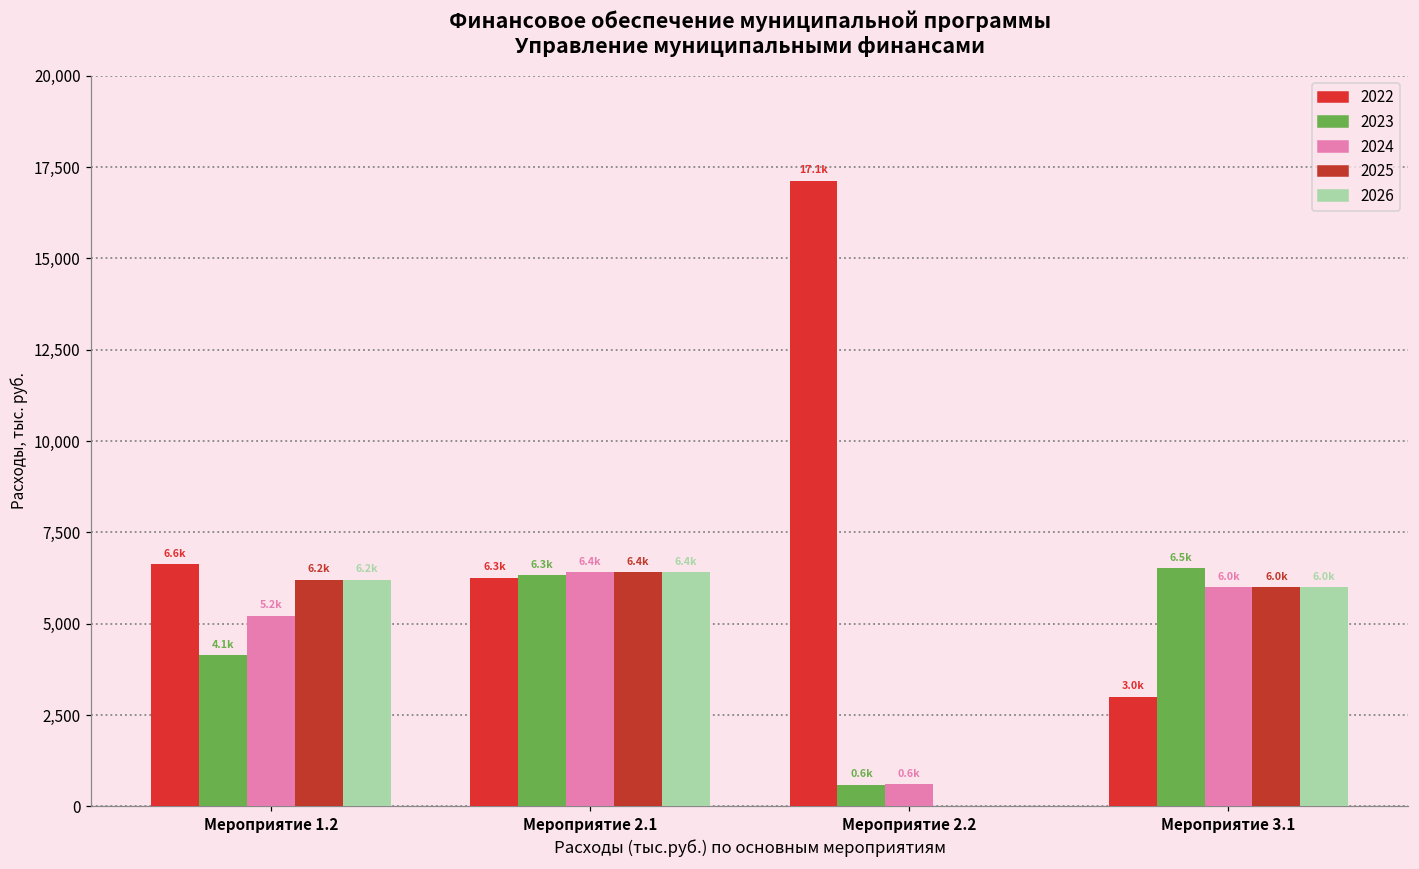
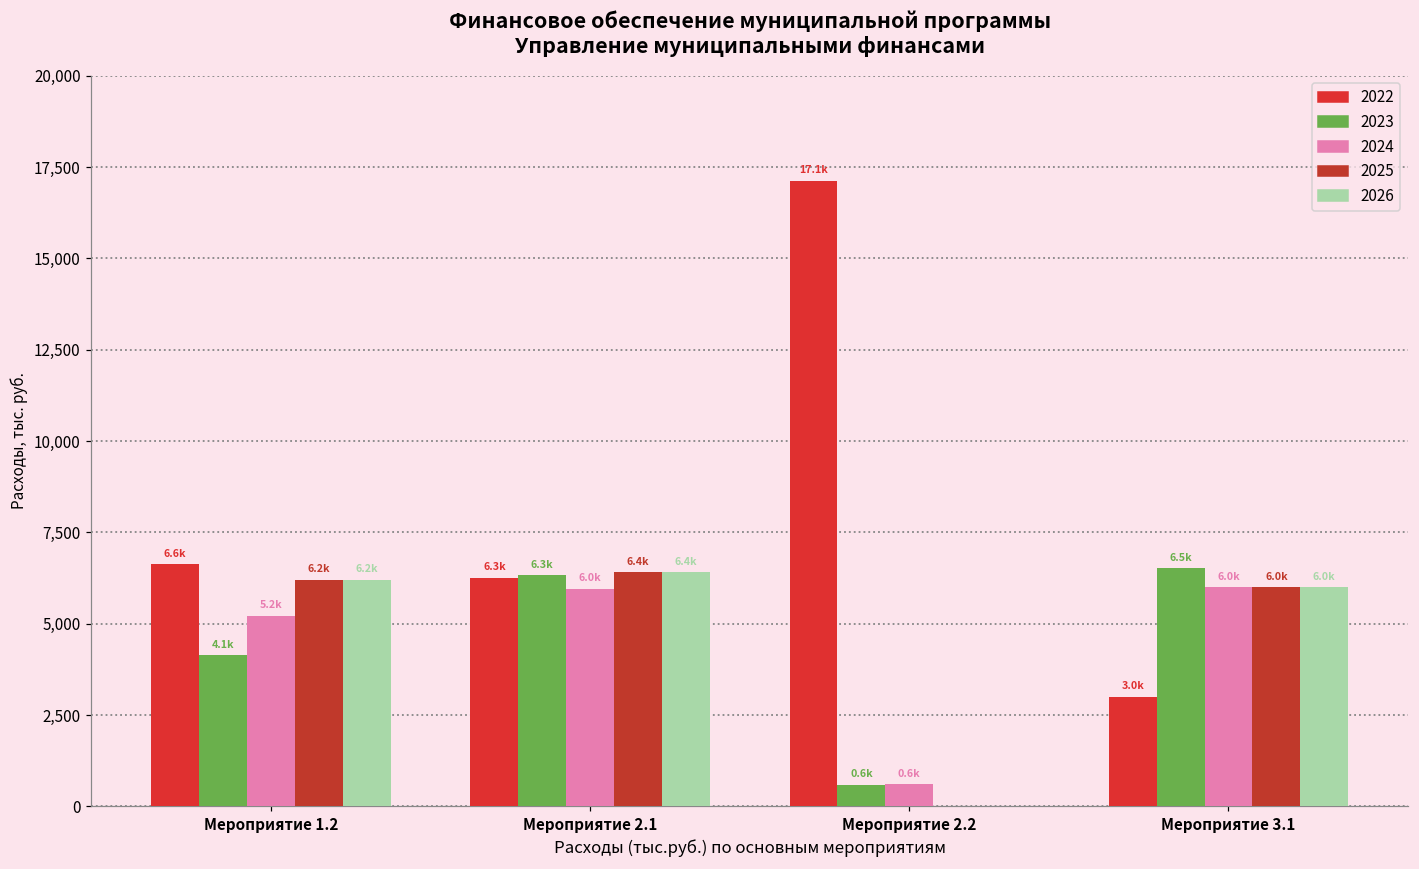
  {
    "2023": {
      "Мероприятие 1.2": "4.1k",
      "Мероприятие 2.1": "6.3k",
      "Мероприятие 2.2": "0.6k",
      "Мероприятие 3.1": "6.5k"
    },
    "2024": {
      "Мероприятие 1.2": "5.2k",
-     "Мероприятие 2.1": "6.4k",
+     "Мероприятие 2.1": "6.0k",
      "Мероприятие 2.2": "0.6k",
      "Мероприятие 3.1": "6.0k"
    },
    "2026": {
      "Мероприятие 1.2": "6.2k",
      "Мероприятие 2.1": "6.4k",
      "Мероприятие 3.1": "6.0k"
    }
  }
